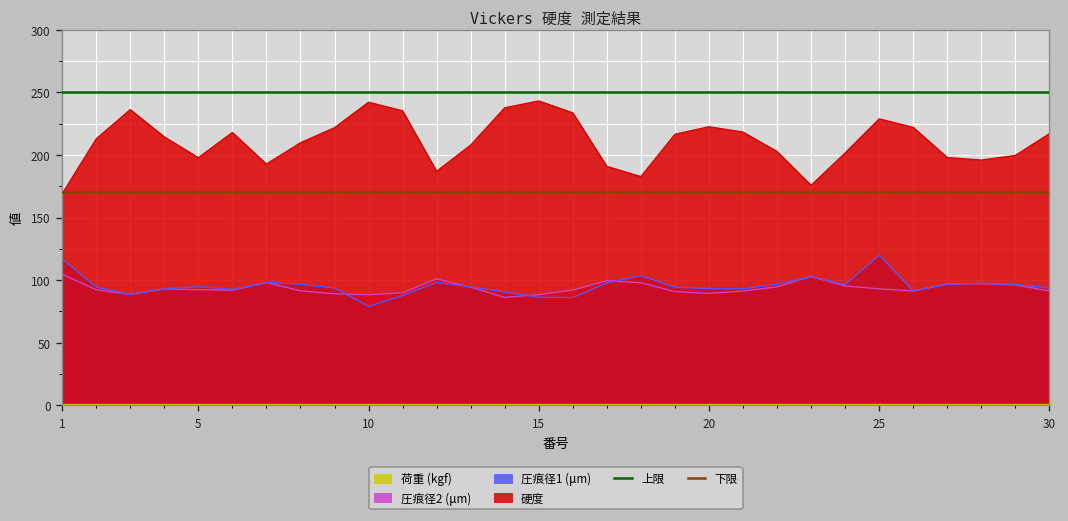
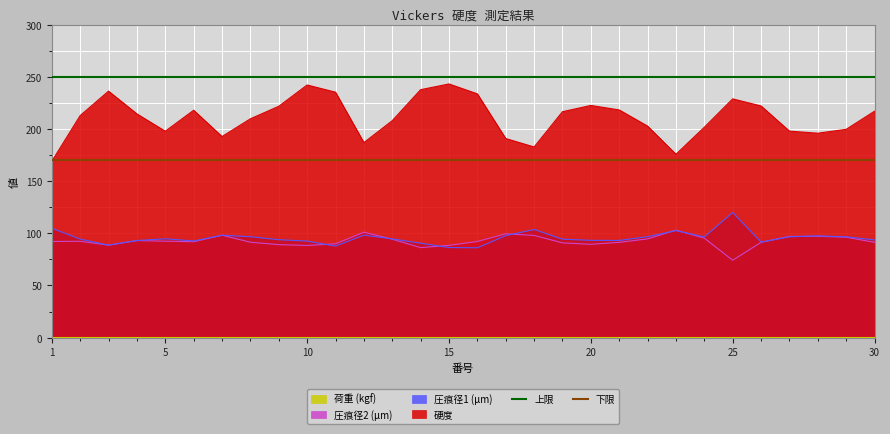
  {
    "荷重 (kgf)": {
      "1": 1,
      "5": 1,
      "10": 1,
      "15": 1,
      "20": 1,
      "25": 1,
      "30": 1
    },
    "圧痕径2 (μm)": {
-     "1": 105,
+     "1": 92,
      "10": 88,
      "20": 89,
-     "25": 93
+     "25": 74
    },
    "圧痕径1 (μm)": {
-     "1": 117,
-     "10": 79,
+     "1": 105,
+     "10": 93,
      "20": 93,
      "25": 120
    },
    "硬度": {
      "1": 169,
      "5": 198,
      "10": 242,
      "15": 243,
      "20": 223,
      "25": 229,
      "30": 217
    }
  }
